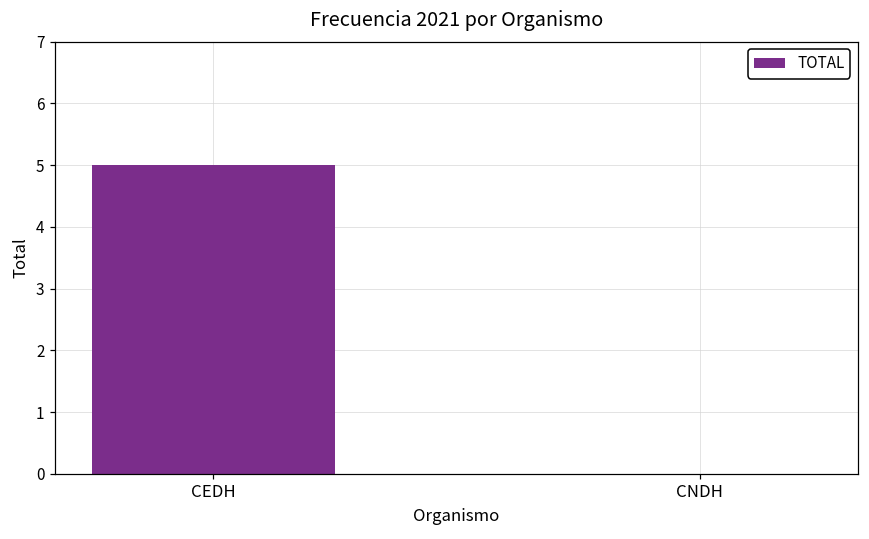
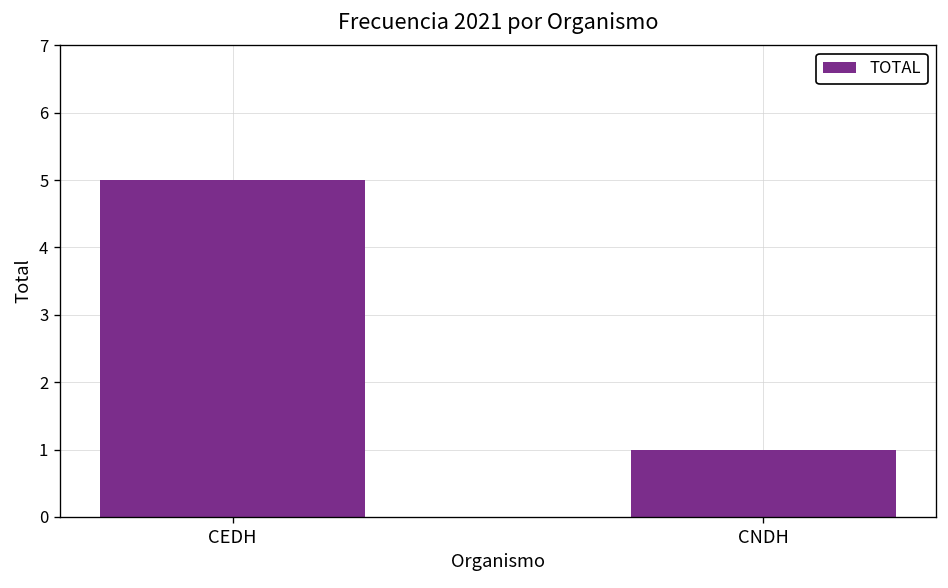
  {
    "CEDH": 5,
-   "CNDH": 0
+   "CNDH": 1
  }
